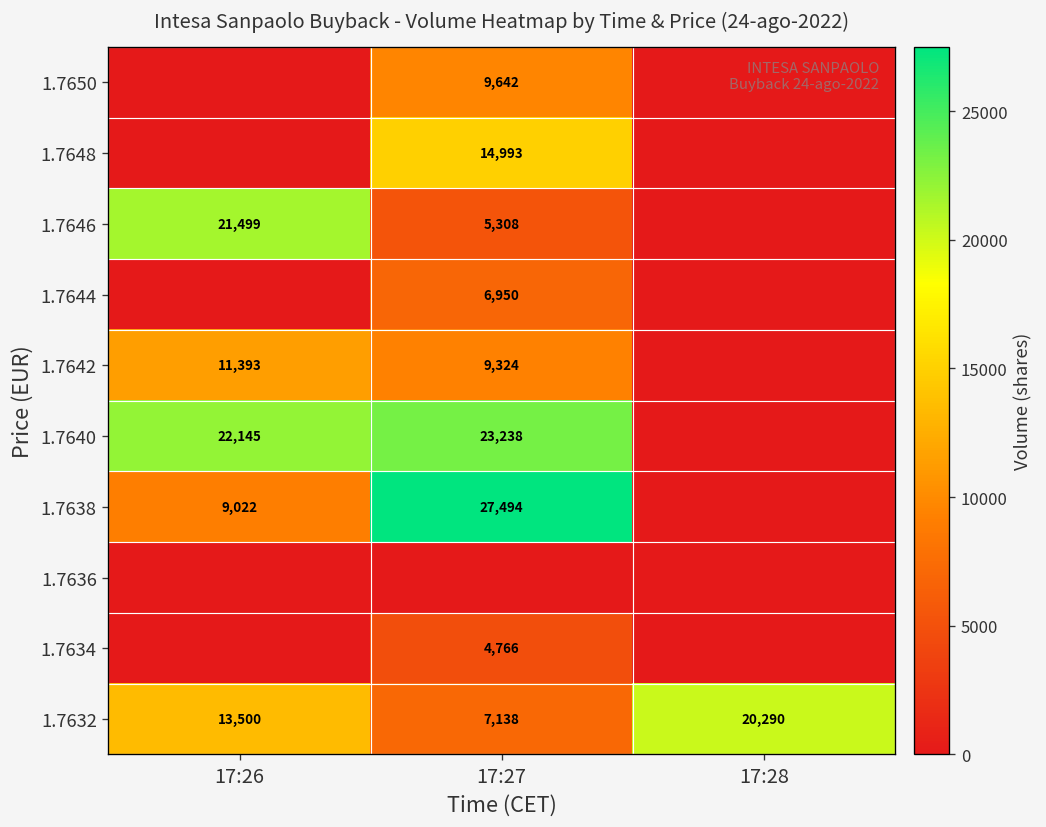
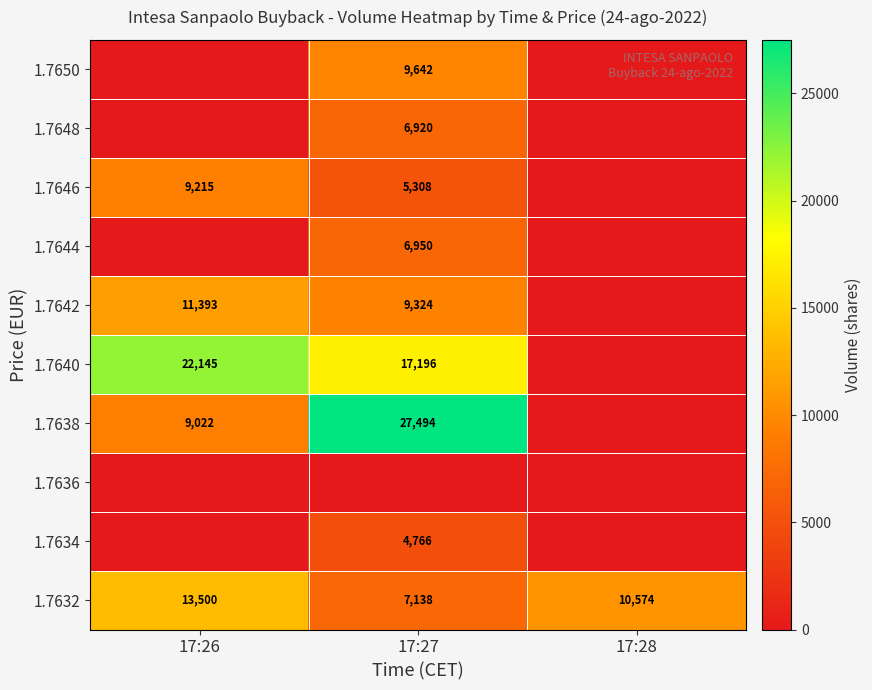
  {
    "1.7650": {
      "17:27": "9,642",
      "17:28": "24-"
    },
    "1.7648": {
-     "17:27": "14,993"
+     "17:27": "6,920"
    },
    "1.7646": {
-     "17:26": "21,499",
+     "17:26": "9,215",
      "17:27": "5,308"
    },
    "1.7644": {
      "17:27": "6,950"
    },
    "1.7642": {
      "17:26": "11,393",
      "17:27": "9,324"
    },
    "1.7640": {
      "17:26": "22,145",
-     "17:27": "23,238"
+     "17:27": "17,196"
    },
    "1.7638": {
      "17:26": "9,022",
      "17:27": "27,494"
    },
    "1.7634": {
      "17:27": "4,766"
    },
    "1.7632": {
      "17:26": "13,500",
      "17:27": "7,138",
-     "17:28": "20,290"
+     "17:28": "10,574"
    }
  }
